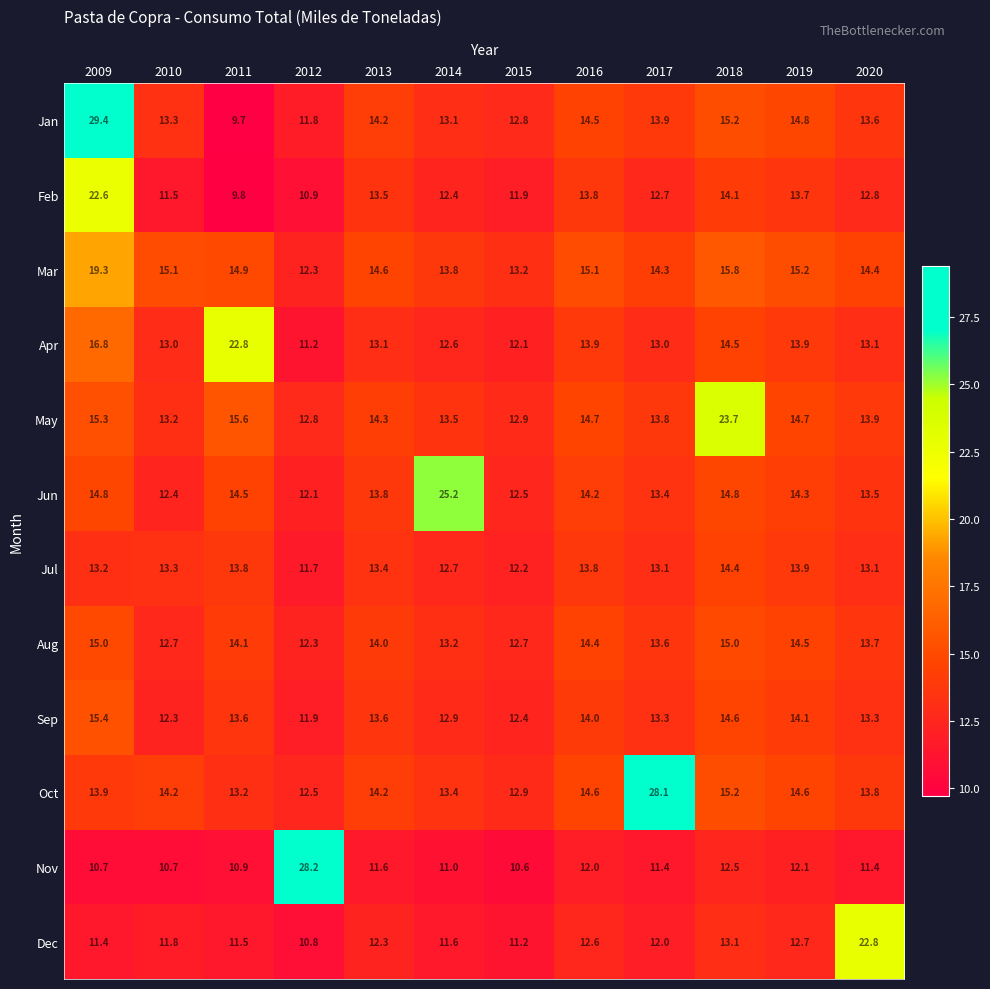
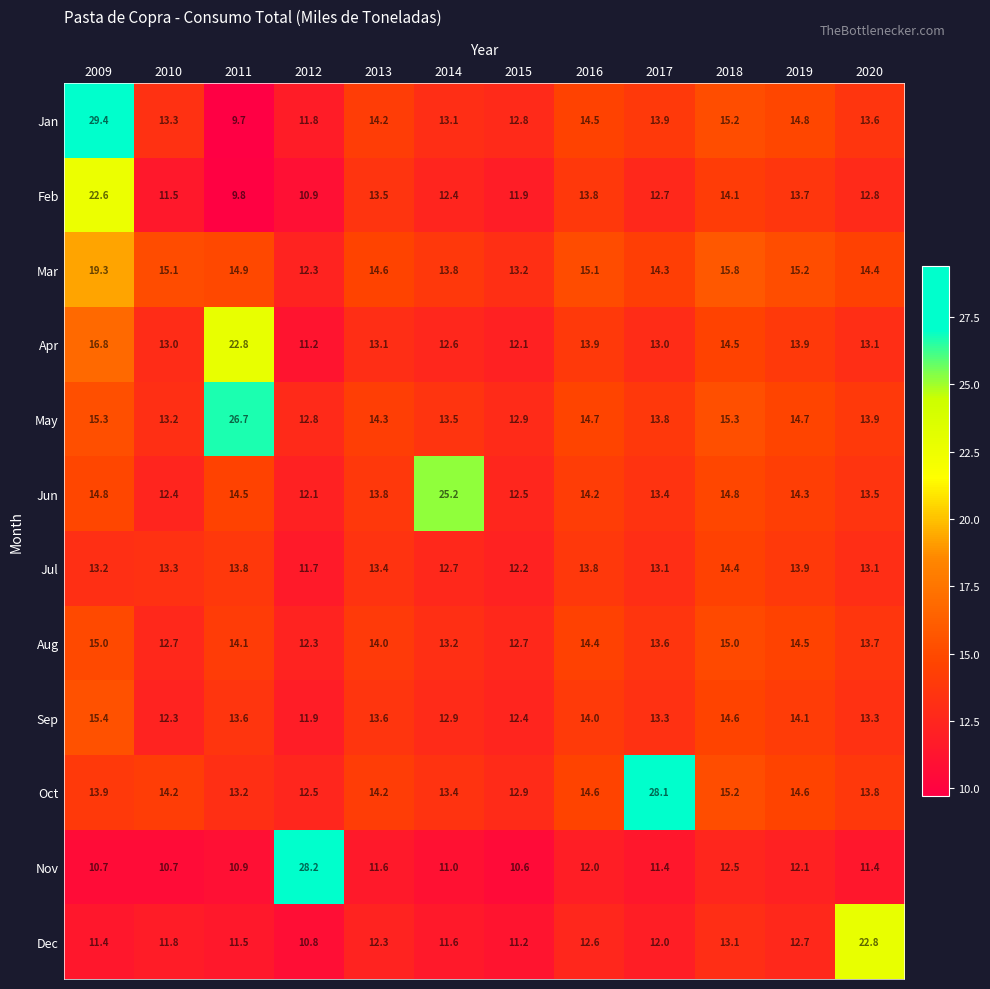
  {
    "Jan": {
      "2009": 29.4,
      "2010": 13.3,
      "2011": 9.7,
      "2012": 11.8,
      "2013": 14.2,
      "2014": 13.1,
      "2015": 12.8,
      "2016": 14.5,
      "2017": 13.9,
      "2018": 15.2,
      "2019": 14.8,
      "2020": 13.6
    },
    "Feb": {
      "2009": 22.6,
      "2010": 11.5,
      "2011": 9.8,
      "2012": 10.9,
      "2013": 13.5,
      "2014": 12.4,
      "2015": 11.9,
      "2016": 13.8,
      "2017": 12.7,
      "2018": 14.1,
      "2019": 13.7,
      "2020": 12.8
    },
    "Mar": {
      "2009": 19.3,
      "2010": 15.1,
      "2011": 14.9,
      "2012": 12.3,
      "2013": 14.6,
      "2014": 13.8,
      "2015": 13.2,
      "2016": 15.1,
      "2017": 14.3,
      "2018": 15.8,
      "2019": 15.2,
      "2020": 14.4
    },
    "Apr": {
      "2009": 16.8,
      "2010": 13.0,
      "2011": 22.8,
      "2012": 11.2,
      "2013": 13.1,
      "2014": 12.6,
      "2015": 12.1,
      "2016": 13.9,
      "2017": 13.0,
      "2018": 14.5,
      "2019": 13.9,
      "2020": 13.1
    },
    "May": {
      "2009": 15.3,
      "2010": 13.2,
-     "2011": 15.6,
+     "2011": 26.7,
      "2012": 12.8,
      "2013": 14.3,
      "2014": 13.5,
      "2015": 12.9,
      "2016": 14.7,
      "2017": 13.8,
-     "2018": 23.7,
+     "2018": 15.3,
      "2019": 14.7,
      "2020": 13.9
    },
    "Jun": {
      "2009": 14.8,
      "2010": 12.4,
      "2011": 14.5,
      "2012": 12.1,
      "2013": 13.8,
      "2014": 25.2,
      "2015": 12.5,
      "2016": 14.2,
      "2017": 13.4,
      "2018": 14.8,
      "2019": 14.3,
      "2020": 13.5
    },
    "Jul": {
      "2009": 13.2,
      "2010": 13.3,
      "2011": 13.8,
      "2012": 11.7,
      "2013": 13.4,
      "2014": 12.7,
      "2015": 12.2,
      "2016": 13.8,
      "2017": 13.1,
      "2018": 14.4,
      "2019": 13.9,
      "2020": 13.1
    },
    "Aug": {
      "2009": 15.0,
      "2010": 12.7,
      "2011": 14.1,
      "2012": 12.3,
      "2013": 14.0,
      "2014": 13.2,
      "2015": 12.7,
      "2016": 14.4,
      "2017": 13.6,
      "2018": 15.0,
      "2019": 14.5,
      "2020": 13.7
    },
    "Sep": {
      "2009": 15.4,
      "2010": 12.3,
      "2011": 13.6,
      "2012": 11.9,
      "2013": 13.6,
      "2014": 12.9,
      "2015": 12.4,
      "2016": 14.0,
      "2017": 13.3,
      "2018": 14.6,
      "2019": 14.1,
      "2020": 13.3
    },
    "Oct": {
      "2009": 13.9,
      "2010": 14.2,
      "2011": 13.2,
      "2012": 12.5,
      "2013": 14.2,
      "2014": 13.4,
      "2015": 12.9,
      "2016": 14.6,
      "2017": 28.1,
      "2018": 15.2,
      "2019": 14.6,
      "2020": 13.8
    },
    "Nov": {
      "2009": 10.7,
      "2010": 10.7,
      "2011": 10.9,
      "2012": 28.2,
      "2013": 11.6,
      "2014": 11.0,
      "2015": 10.6,
      "2016": 12.0,
      "2017": 11.4,
      "2018": 12.5,
      "2019": 12.1,
      "2020": 11.4
    },
    "Dec": {
      "2009": 11.4,
      "2010": 11.8,
      "2011": 11.5,
      "2012": 10.8,
      "2013": 12.3,
      "2014": 11.6,
      "2015": 11.2,
      "2016": 12.6,
      "2017": 12.0,
      "2018": 13.1,
      "2019": 12.7,
      "2020": 22.8
    }
  }
